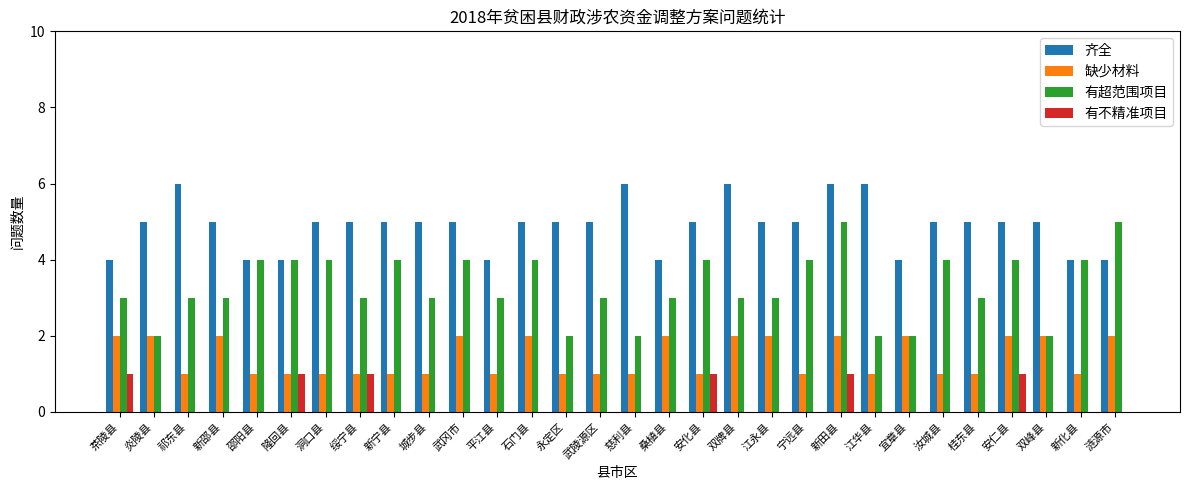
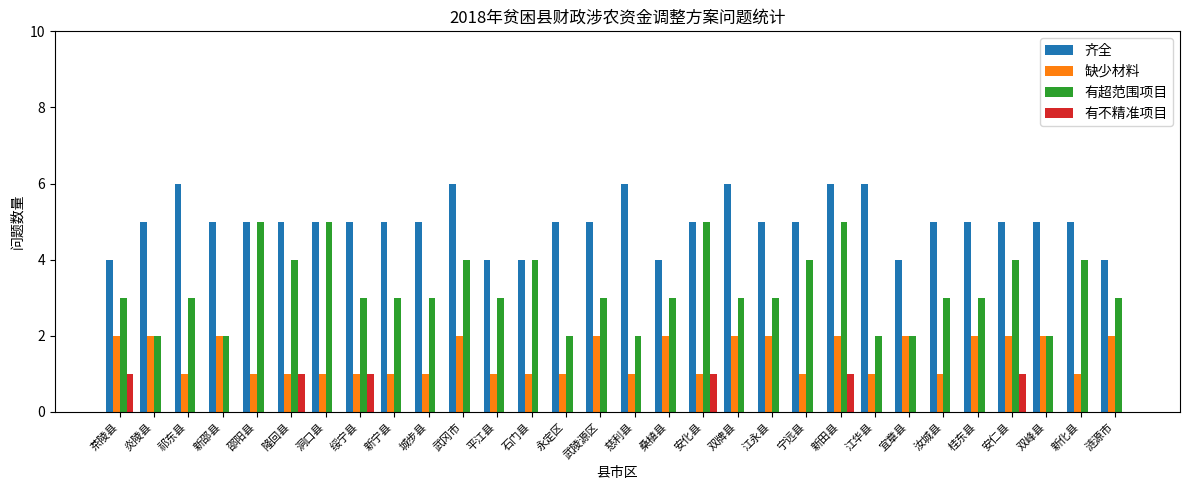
  {
    "齐全": {
      "茶陵县": 4,
      "炎陵县": 5,
      "祁东县": 6,
      "新邵县": 5,
-     "邵阳县": 4,
-     "隆回县": 4,
+     "邵阳县": 5,
+     "隆回县": 5,
      "洞口县": 5,
      "绥宁县": 5,
      "新宁县": 5,
      "城步县": 5,
-     "武冈市": 5,
+     "武冈市": 6,
      "平江县": 4,
-     "石门县": 5,
+     "石门县": 4,
      "永定区": 5,
      "武陵源区": 5,
      "慈利县": 6,
      "桑植县": 4,
      "安化县": 5,
      "双牌县": 6,
      "江永县": 5,
      "宁远县": 5,
      "新田县": 6,
      "江华县": 6,
      "宜章县": 4,
      "汝城县": 5,
      "桂东县": 5,
      "安仁县": 5,
      "双峰县": 5,
-     "新化县": 4,
+     "新化县": 5,
      "涟源市": 4
    },
    "缺少材料": {
      "茶陵县": 2,
      "炎陵县": 2,
      "祁东县": 1,
      "新邵县": 2,
      "邵阳县": 1,
      "隆回县": 1,
      "洞口县": 1,
      "绥宁县": 1,
      "新宁县": 1,
      "城步县": 1,
      "武冈市": 2,
      "平江县": 1,
-     "石门县": 2,
+     "石门县": 1,
      "永定区": 1,
-     "武陵源区": 1,
+     "武陵源区": 2,
      "慈利县": 1,
      "桑植县": 2,
      "安化县": 1,
      "双牌县": 2,
      "江永县": 2,
      "宁远县": 1,
      "新田县": 2,
      "江华县": 1,
      "宜章县": 2,
      "汝城县": 1,
-     "桂东县": 1,
+     "桂东县": 2,
      "安仁县": 2,
      "双峰县": 2,
      "新化县": 1,
      "涟源市": 2
    },
    "有超范围项目": {
      "茶陵县": 3,
      "炎陵县": 2,
      "祁东县": 3,
-     "新邵县": 3,
-     "邵阳县": 4,
+     "新邵县": 2,
+     "邵阳县": 5,
      "隆回县": 4,
-     "洞口县": 4,
+     "洞口县": 5,
      "绥宁县": 3,
-     "新宁县": 4,
+     "新宁县": 3,
      "城步县": 3,
      "武冈市": 4,
      "平江县": 3,
      "石门县": 4,
      "永定区": 2,
      "武陵源区": 3,
      "慈利县": 2,
      "桑植县": 3,
-     "安化县": 4,
+     "安化县": 5,
      "双牌县": 3,
      "江永县": 3,
      "宁远县": 4,
      "新田县": 5,
      "江华县": 2,
      "宜章县": 2,
-     "汝城县": 4,
+     "汝城县": 3,
      "桂东县": 3,
      "安仁县": 4,
      "双峰县": 2,
      "新化县": 4,
-     "涟源市": 5
+     "涟源市": 3
    },
    "有不精准项目": {
      "茶陵县": 1,
      "炎陵县": 0,
      "祁东县": 0,
      "新邵县": 0,
      "邵阳县": 0,
      "隆回县": 1,
      "洞口县": 0,
      "绥宁县": 1,
      "新宁县": 0,
      "城步县": 0,
      "武冈市": 0,
      "平江县": 0,
      "石门县": 0,
      "永定区": 0,
      "武陵源区": 0,
      "慈利县": 0,
      "桑植县": 0,
      "安化县": 1,
      "双牌县": 0,
      "江永县": 0,
      "宁远县": 0,
      "新田县": 1,
      "江华县": 0,
      "宜章县": 0,
      "汝城县": 0,
      "桂东县": 0,
      "安仁县": 1,
      "双峰县": 0,
      "新化县": 0,
      "涟源市": 0
    }
  }
